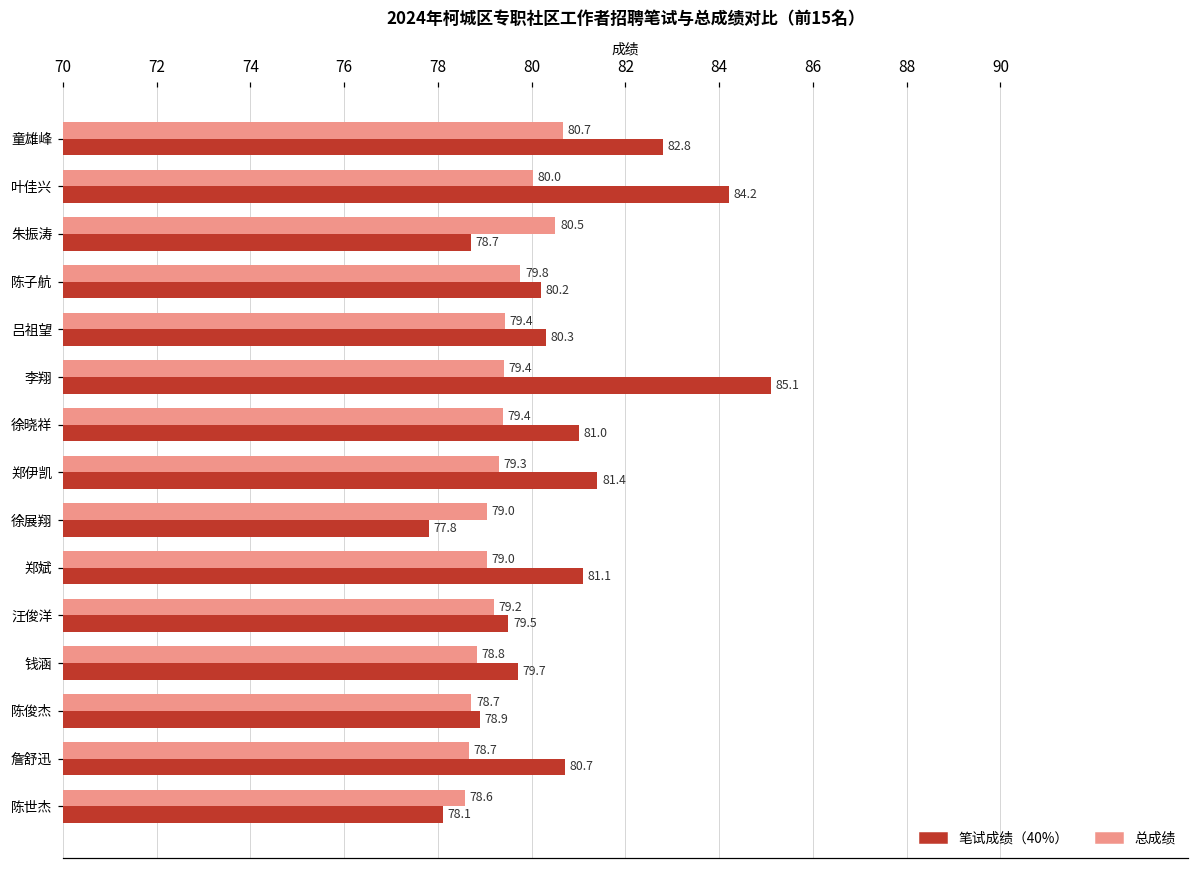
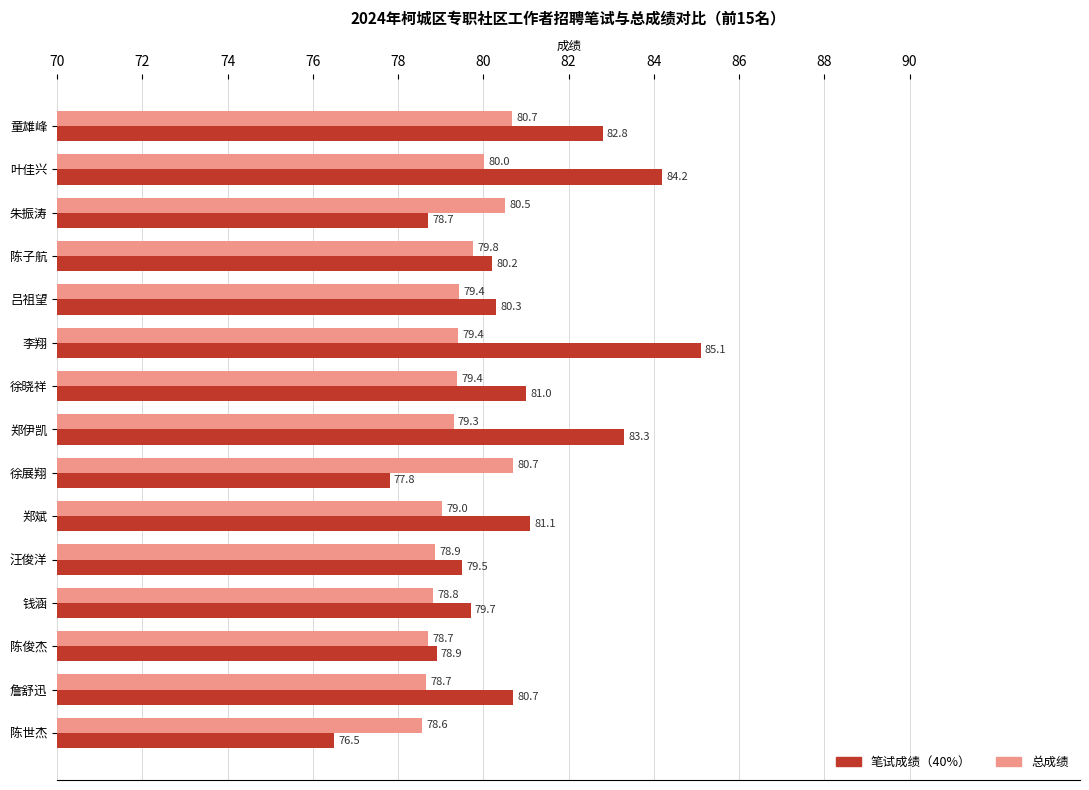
  {
    "笔试成绩（40%）": {
      "童雄峰": 82.8,
      "叶佳兴": 84.2,
      "朱振涛": 78.7,
      "陈子航": 80.2,
      "吕祖望": 80.3,
      "李翔": 85.1,
      "徐晓祥": 81.0,
-     "郑伊凯": 81.4,
+     "郑伊凯": 83.3,
      "徐展翔": 77.8,
      "郑斌": 81.1,
      "汪俊洋": 79.5,
      "钱涵": 79.7,
      "陈俊杰": 78.9,
      "詹舒迅": 80.7,
-     "陈世杰": 78.1
+     "陈世杰": 76.5
    },
    "总成绩": {
      "童雄峰": 80.7,
      "叶佳兴": 80.0,
      "朱振涛": 80.5,
      "陈子航": 79.8,
      "吕祖望": 79.4,
      "李翔": 79.4,
      "徐晓祥": 79.4,
      "郑伊凯": 79.3,
-     "徐展翔": 79.0,
+     "徐展翔": 80.7,
      "郑斌": 79.0,
-     "汪俊洋": 79.2,
+     "汪俊洋": 78.9,
      "钱涵": 78.8,
      "陈俊杰": 78.7,
      "詹舒迅": 78.7,
      "陈世杰": 78.6
    }
  }
